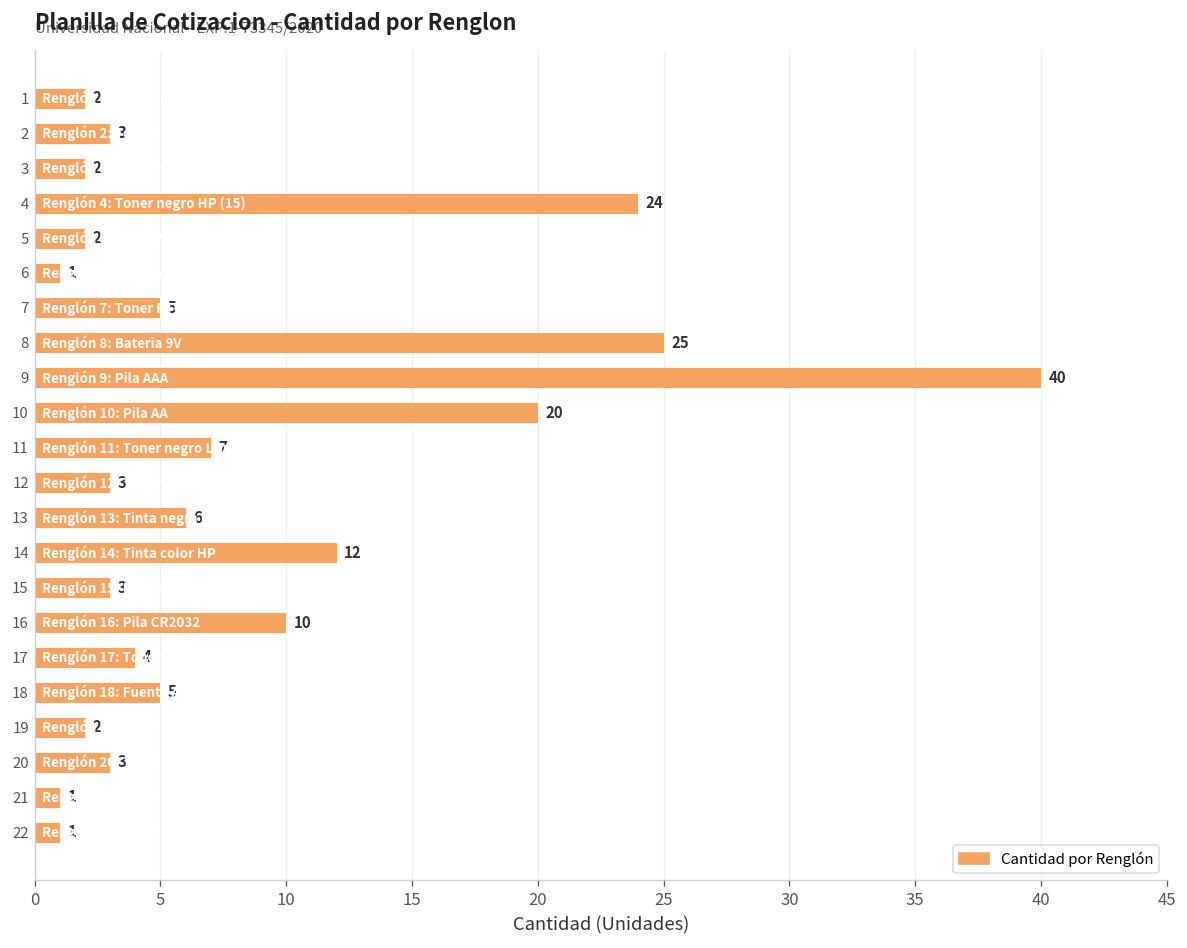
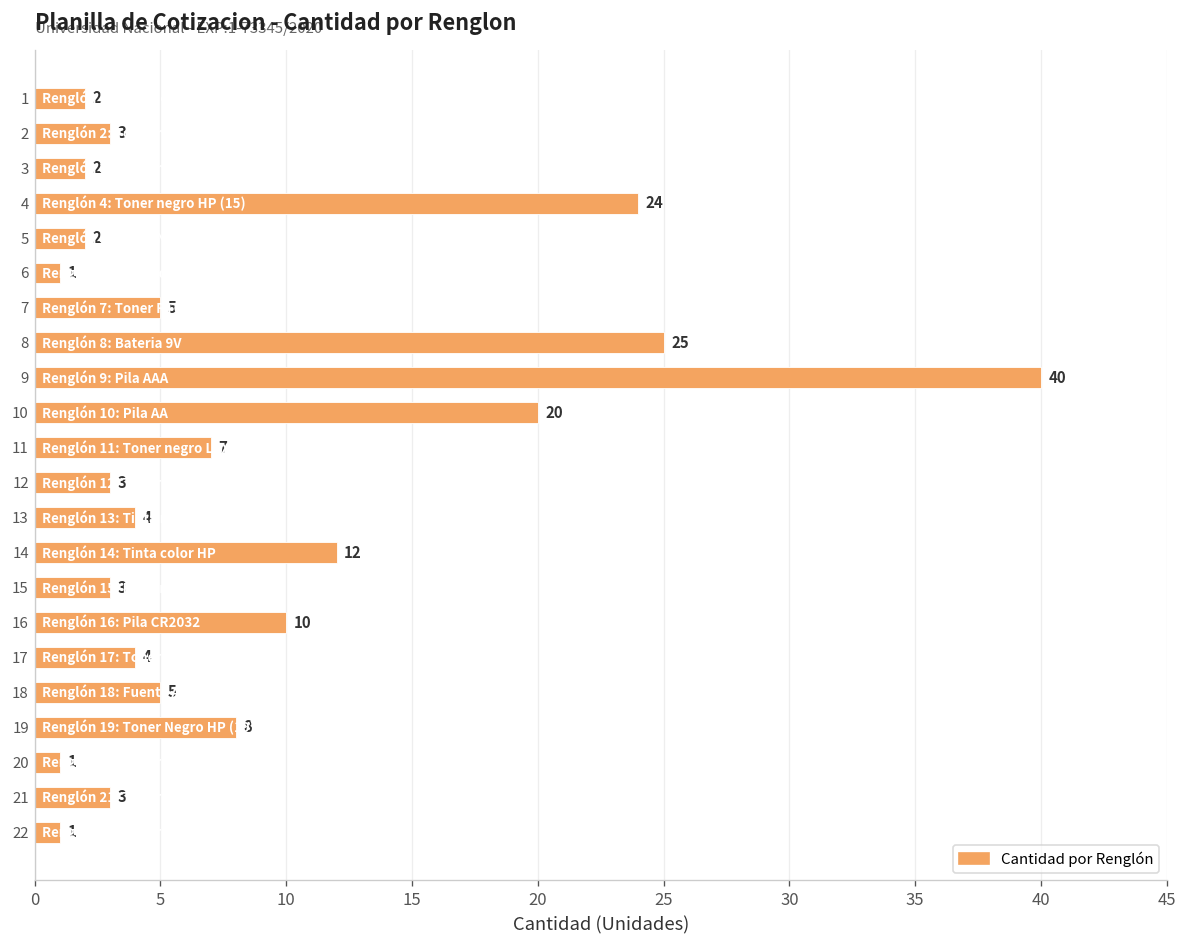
  {
    "1": 2,
    "2": 3,
    "3": 2,
    "4": 24,
    "5": 2,
    "6": 1,
    "8": 25,
    "9": 40,
    "10": 20,
    "12": 3,
-   "13": 6,
+   "13": 4,
    "14": 12,
    "15": 3,
    "16": 10,
    "17": 4,
-   "19": 2,
-   "20": 3,
-   "21": 1,
+   "19": 8,
+   "20": 1,
+   "21": 3,
    "22": 1
  }
